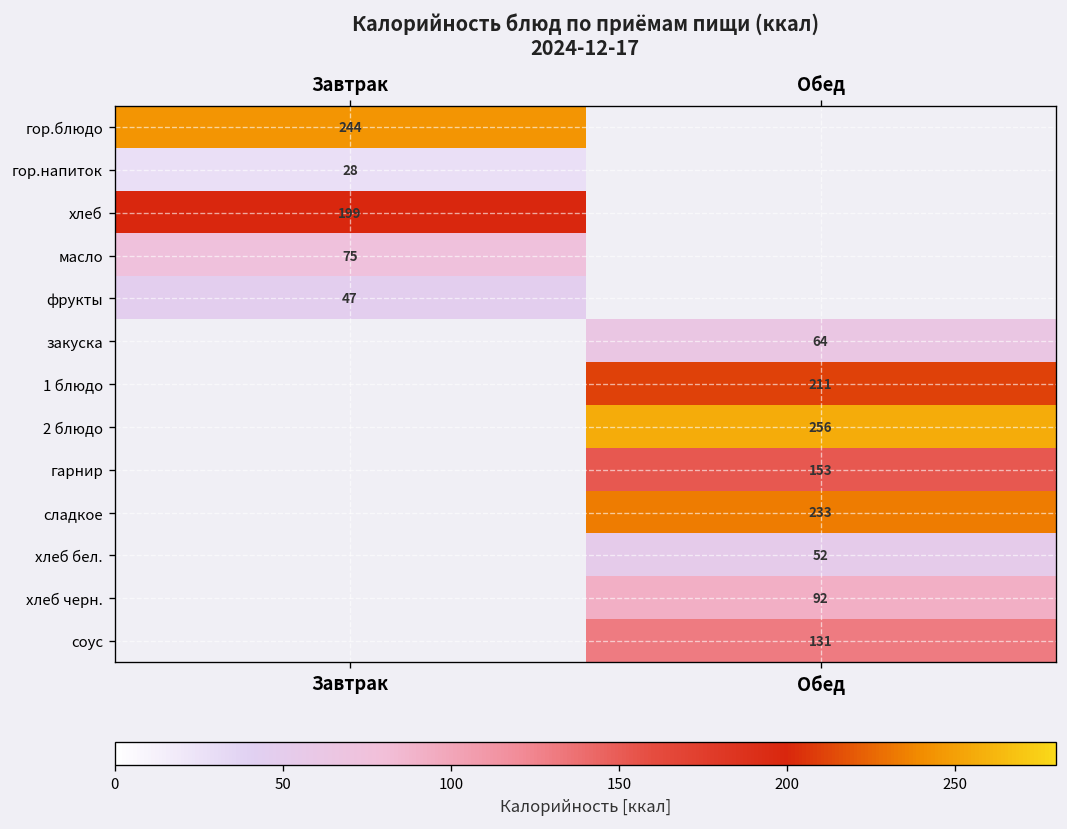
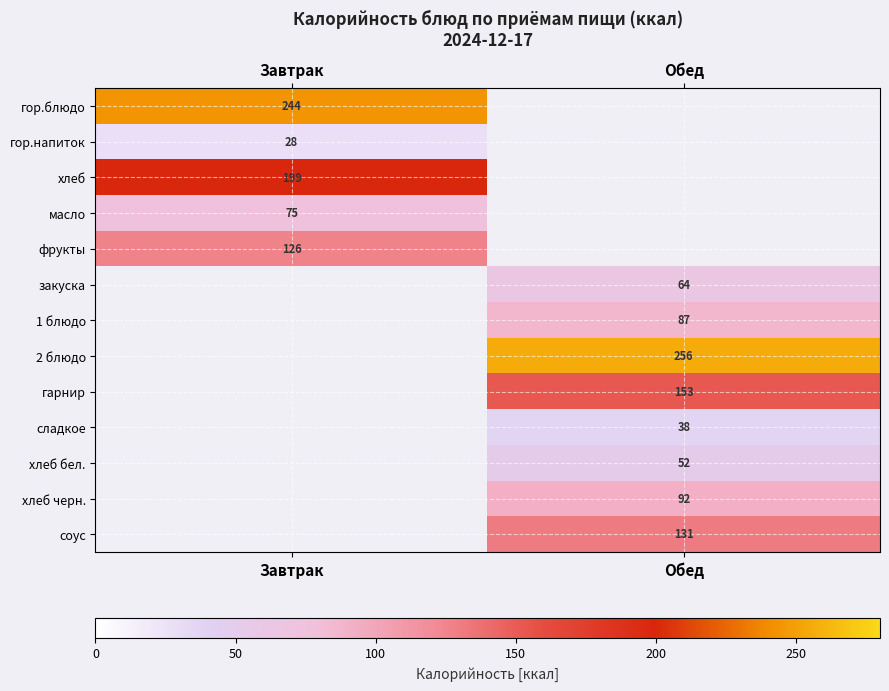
  {
    "гор.блюдо": {
      "Завтрак": 244
    },
    "гор.напиток": {
      "Завтрак": 28
    },
    "хлеб": {
      "Завтрак": 199
    },
    "масло": {
      "Завтрак": 75
    },
    "фрукты": {
-     "Завтрак": 47
+     "Завтрак": 126
    },
    "закуска": {
      "Обед": 64
    },
    "1 блюдо": {
-     "Обед": 211
+     "Обед": 87
    },
    "2 блюдо": {
      "Обед": 256
    },
    "гарнир": {
      "Обед": 153
    },
    "сладкое": {
-     "Обед": 233
+     "Обед": 38
    },
    "хлеб бел.": {
      "Обед": 52
    },
    "хлеб черн.": {
      "Обед": 92
    },
    "соус": {
      "Обед": 131
    }
  }
